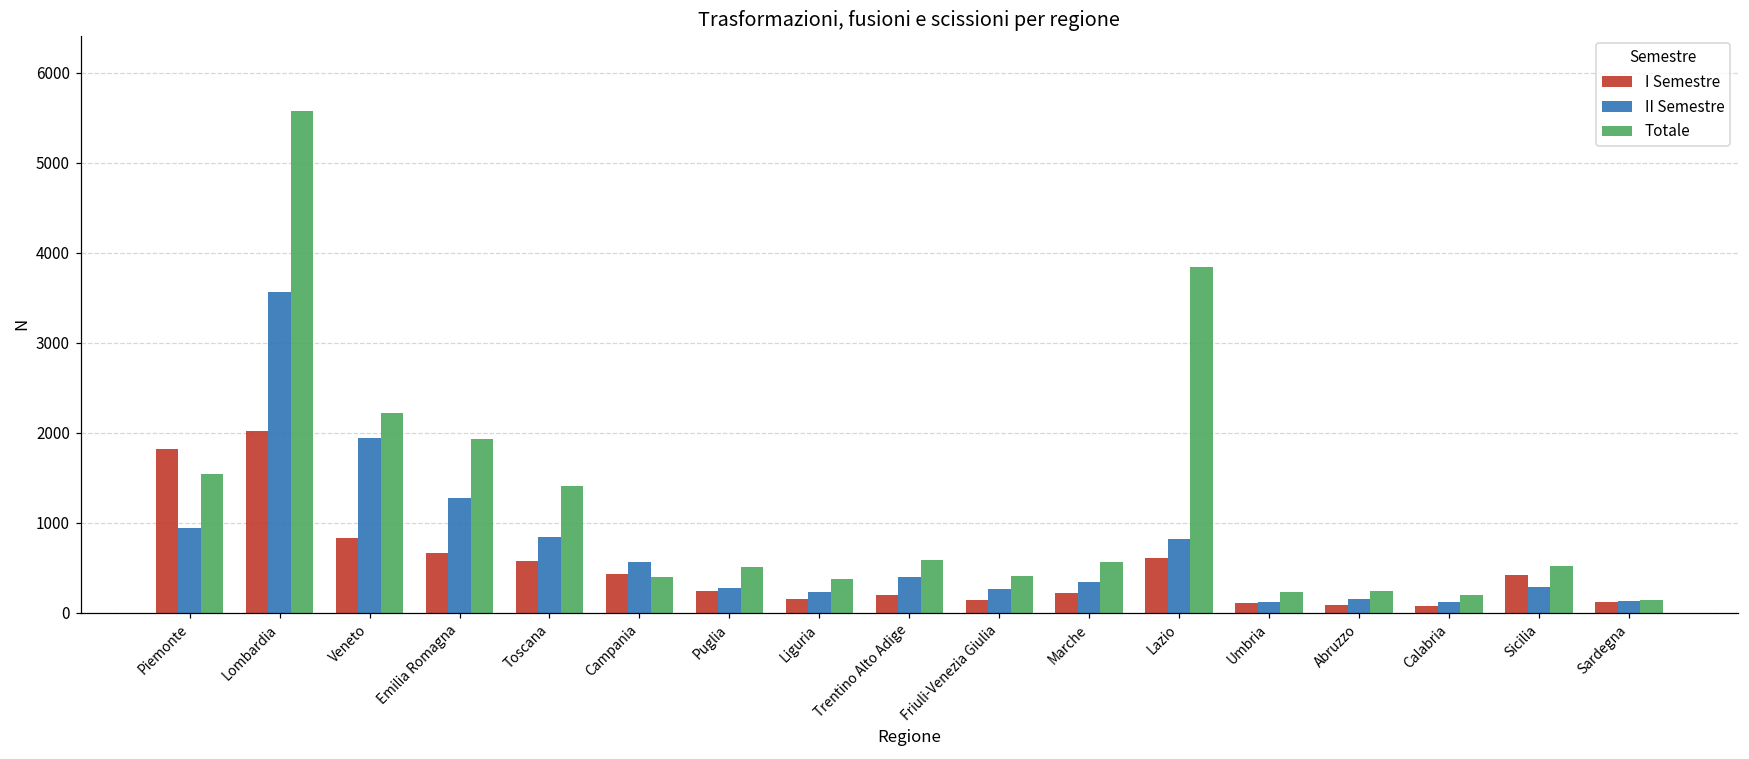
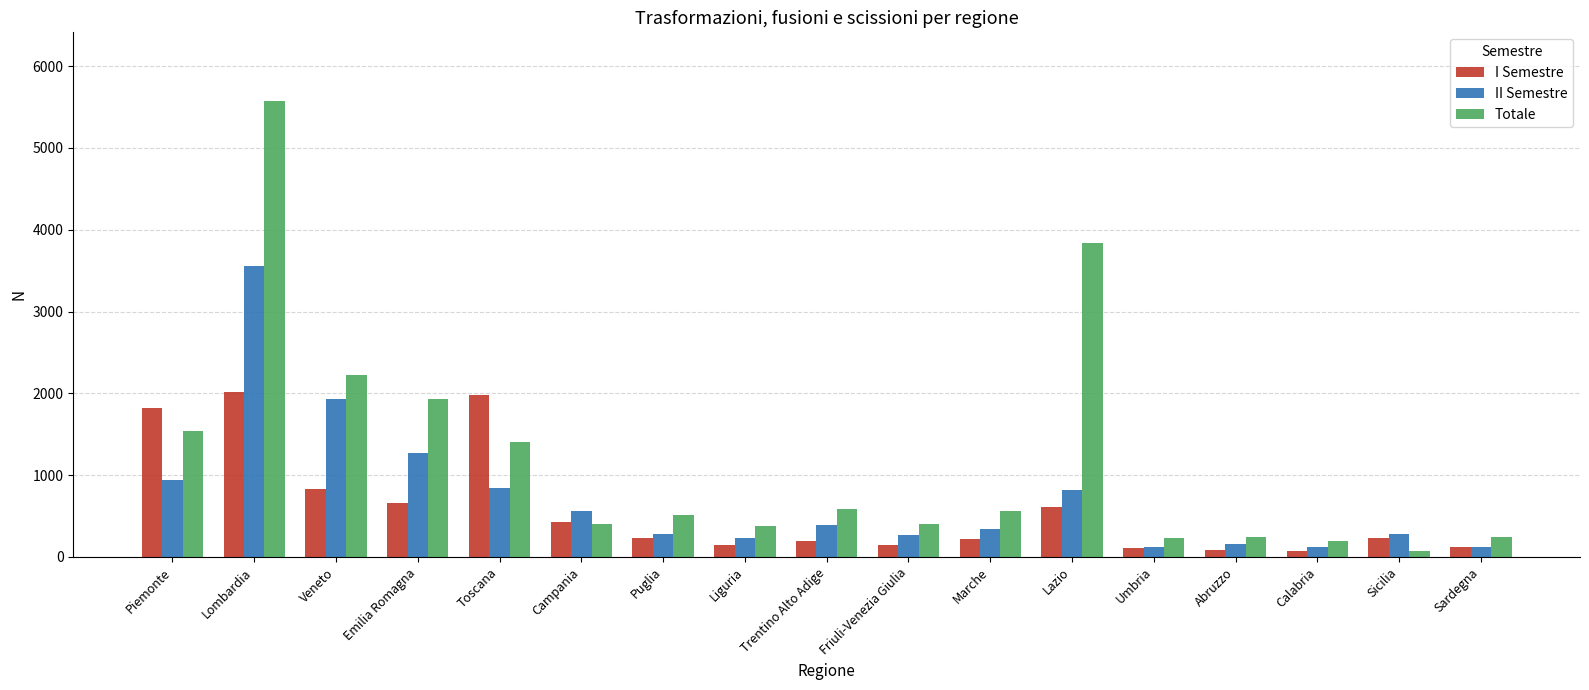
  {
    "I Semestre": {
      "Piemonte": 1800,
      "Lombardia": 2000,
      "Veneto": 800,
      "Emilia Romagna": 700,
-     "Toscana": 600,
+     "Toscana": 2000,
      "Campania": 400,
      "Puglia": 200,
      "Liguria": 100,
      "Trentino Alto Adige": 200,
      "Friuli-Venezia Giulia": 100,
      "Marche": 200,
      "Lazio": 600,
      "Umbria": 100,
      "Abruzzo": 100,
      "Calabria": 100,
-     "Sicilia": 400,
+     "Sicilia": 200,
      "Sardegna": 100
    },
    "II Semestre": {
      "Piemonte": 900,
      "Lombardia": 3600,
      "Veneto": 1900,
      "Emilia Romagna": 1300,
      "Toscana": 800,
      "Campania": 600,
      "Puglia": 300,
      "Liguria": 200,
      "Trentino Alto Adige": 400,
      "Friuli-Venezia Giulia": 300,
      "Marche": 300,
      "Lazio": 800,
      "Umbria": 100,
      "Abruzzo": 200,
      "Calabria": 100,
      "Sicilia": 300,
      "Sardegna": 100
    },
    "Totale": {
      "Piemonte": 1500,
      "Lombardia": 5600,
      "Veneto": 2200,
      "Emilia Romagna": 1900,
      "Toscana": 1400,
      "Campania": 400,
      "Puglia": 500,
      "Liguria": 400,
      "Trentino Alto Adige": 600,
      "Friuli-Venezia Giulia": 400,
      "Marche": 600,
      "Lazio": 3800,
      "Umbria": 200,
      "Abruzzo": 200,
      "Calabria": 200,
-     "Sicilia": 500,
-     "Sardegna": 100
+     "Sicilia": 100,
+     "Sardegna": 200
    }
  }
